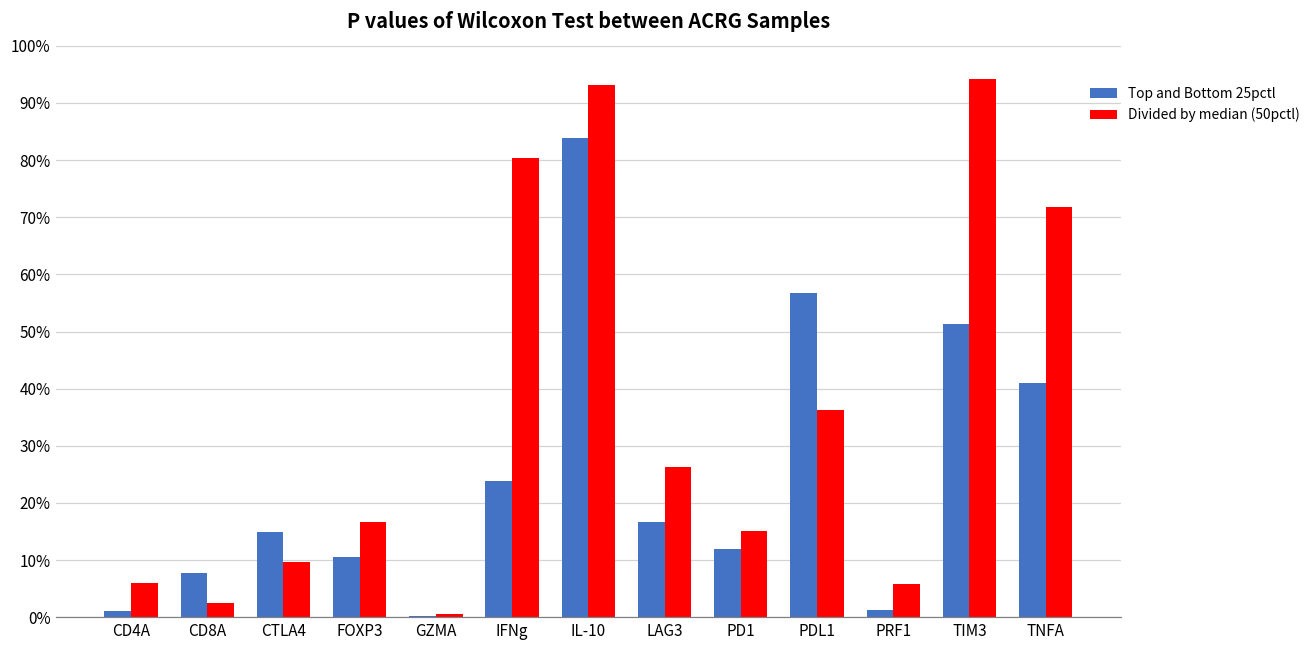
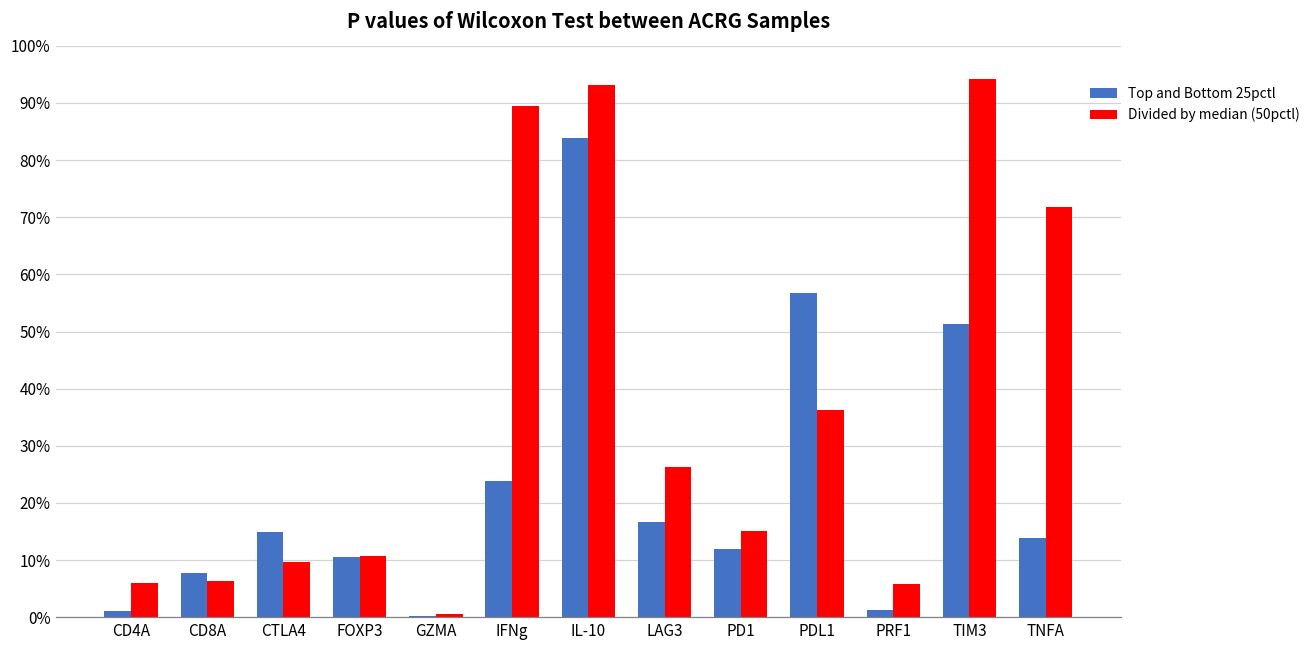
  {
    "Top and Bottom 25pctl": {
      "CD4A": "1%",
      "CD8A": "8%",
      "CTLA4": "15%",
      "FOXP3": "11%",
      "IFNg": "24%",
      "IL-10": "84%",
      "LAG3": "17%",
      "PD1": "12%",
      "PDL1": "57%",
      "PRF1": "1%",
      "TIM3": "51%",
-     "TNFA": "41%"
+     "TNFA": "14%"
    },
    "Divided by median (50pctl)": {
      "CD4A": "6%",
-     "CD8A": "2%",
+     "CD8A": "6%",
      "CTLA4": "10%",
-     "FOXP3": "17%",
+     "FOXP3": "11%",
      "GZMA": "1%",
-     "IFNg": "80%",
+     "IFNg": "89%",
      "IL-10": "93%",
      "LAG3": "26%",
      "PD1": "15%",
      "PDL1": "36%",
      "PRF1": "6%",
      "TIM3": "94%",
      "TNFA": "72%"
    }
  }
